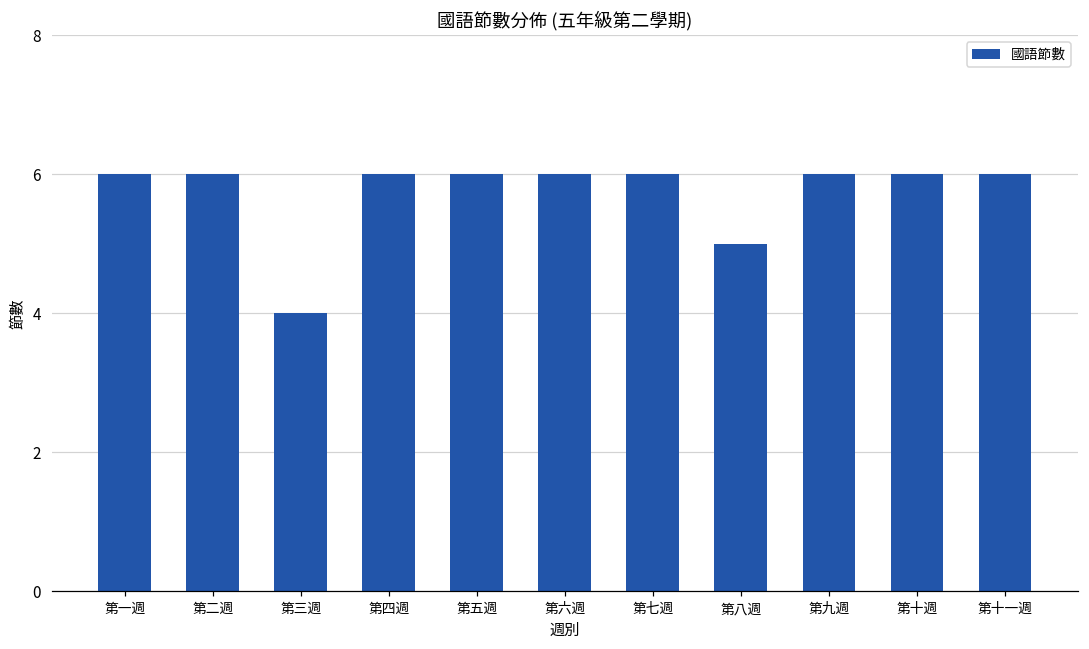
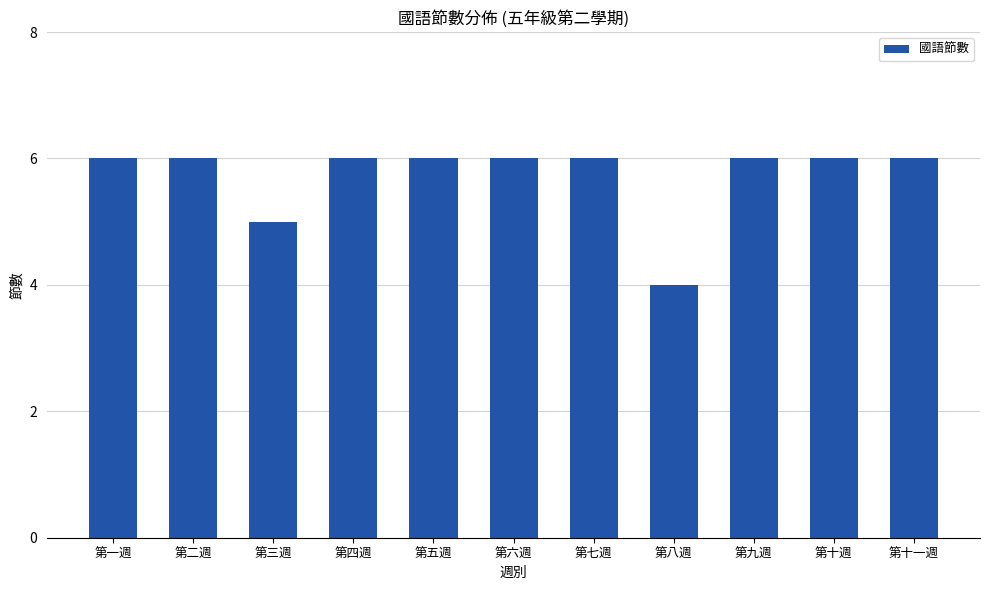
  {
    "第一週": 6,
    "第二週": 6,
-   "第三週": 4,
+   "第三週": 5,
    "第四週": 6,
    "第五週": 6,
    "第六週": 6,
    "第七週": 6,
-   "第八週": 5,
+   "第八週": 4,
    "第九週": 6,
    "第十週": 6,
    "第十一週": 6
  }
